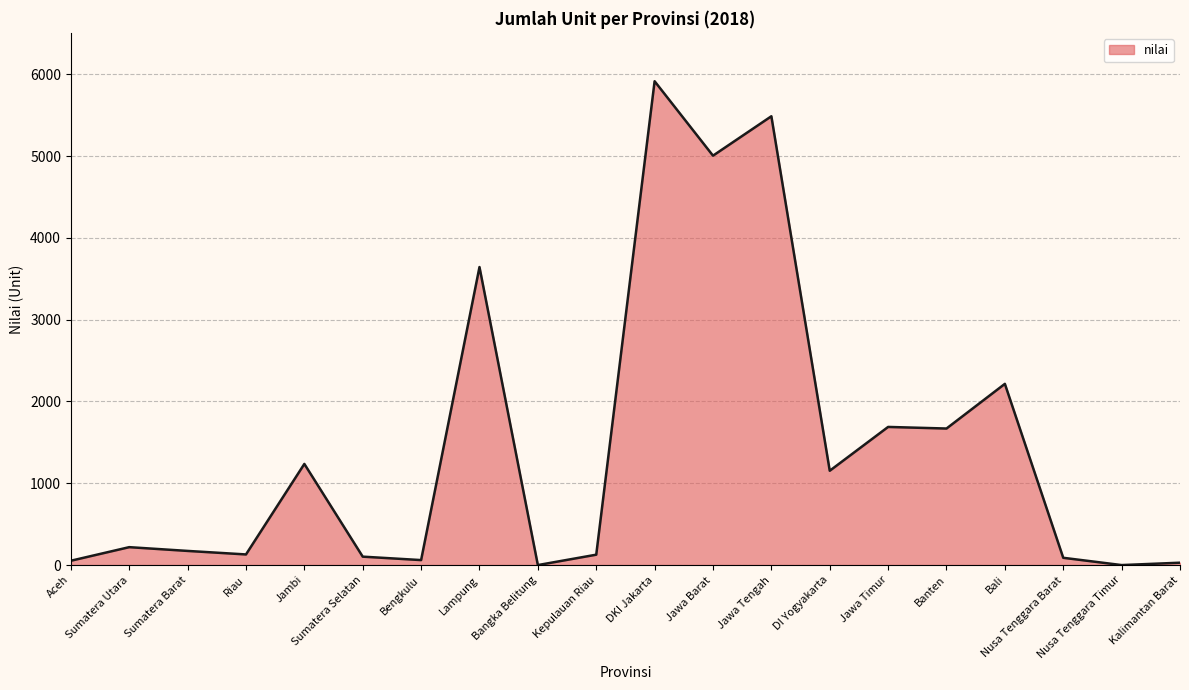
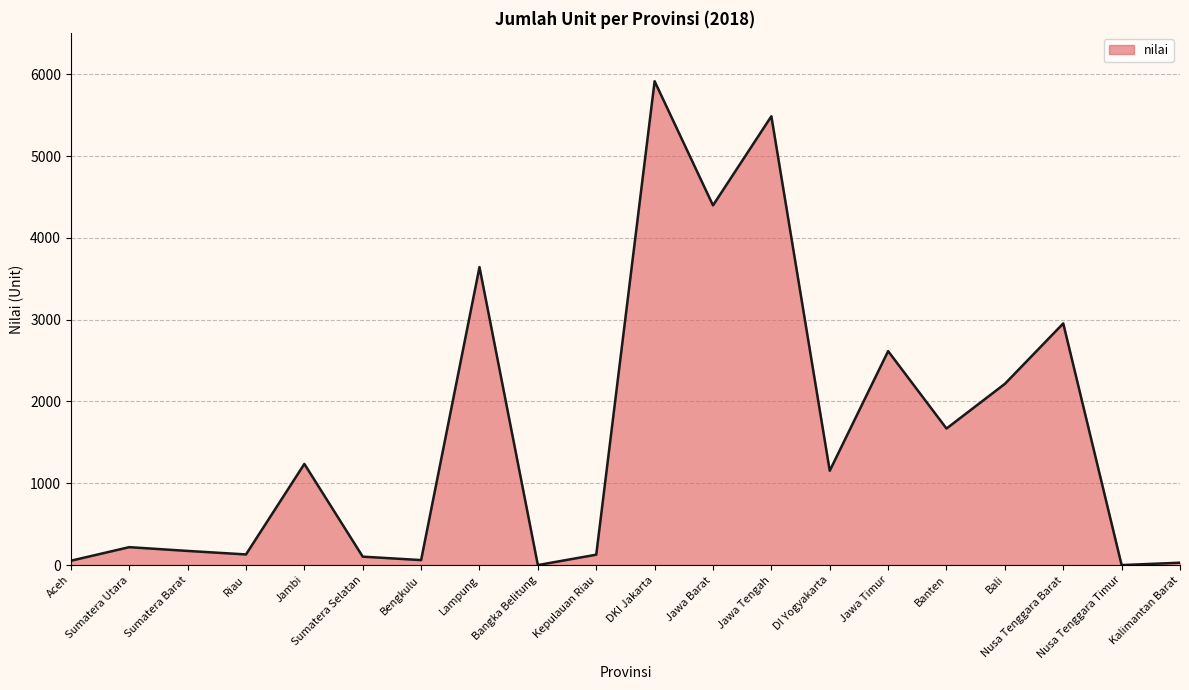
  {
    "Aceh": 100,
    "Sumatera Utara": 200,
    "Sumatera Barat": 200,
    "Riau": 100,
    "Jambi": 1200,
    "Sumatera Selatan": 100,
    "Bengkulu": 100,
    "Lampung": 3600,
    "Bangka Belitung": 0,
    "Kepulauan Riau": 100,
    "DKI Jakarta": 5900,
-   "Jawa Barat": 5000,
+   "Jawa Barat": 4400,
    "Jawa Tengah": 5500,
    "DI Yogyakarta": 1200,
-   "Jawa Timur": 1700,
+   "Jawa Timur": 2600,
    "Banten": 1700,
    "Bali": 2200,
-   "Nusa Tenggara Barat": 100,
+   "Nusa Tenggara Barat": 3000,
    "Nusa Tenggara Timur": 0,
    "Kalimantan Barat": 0
  }
